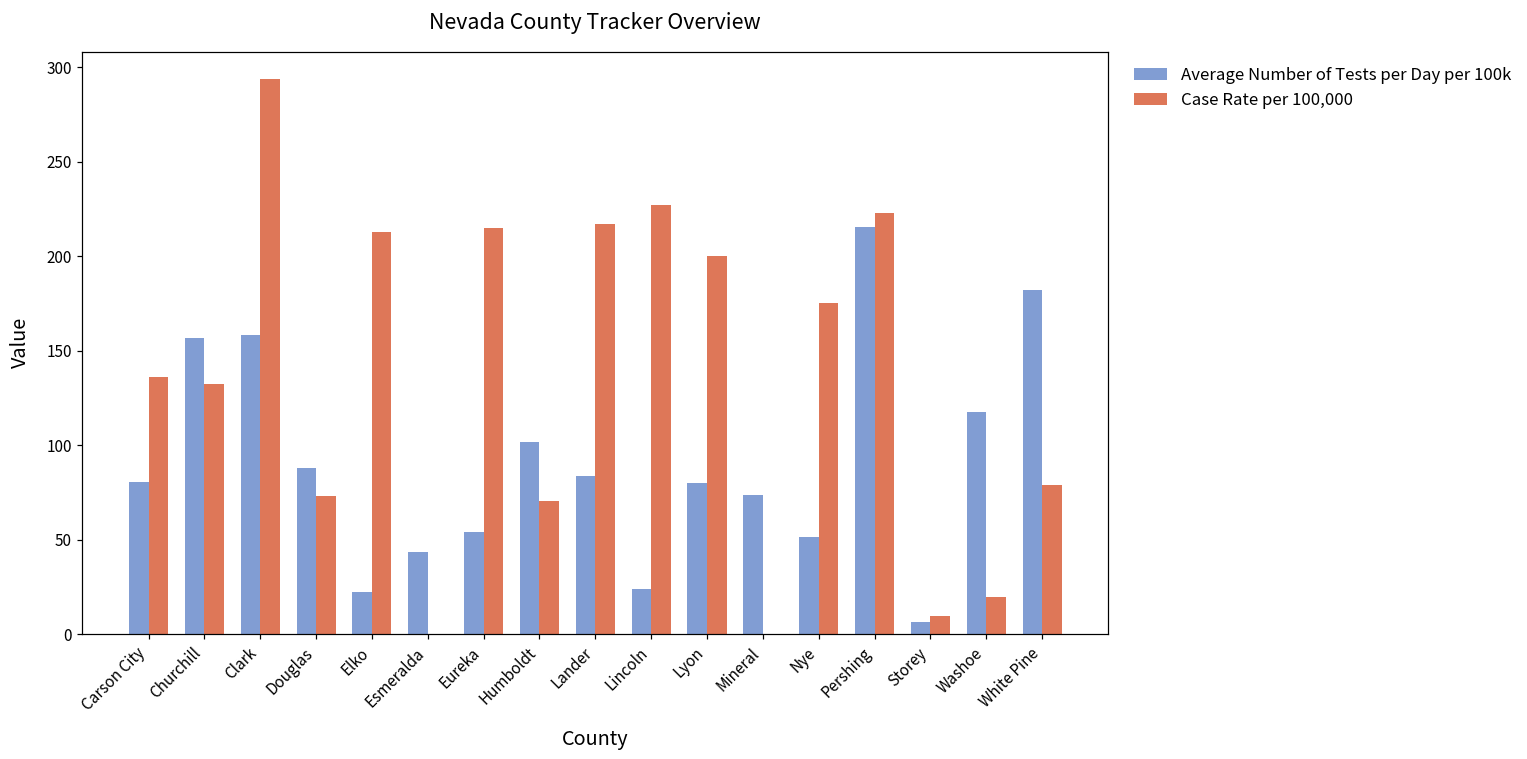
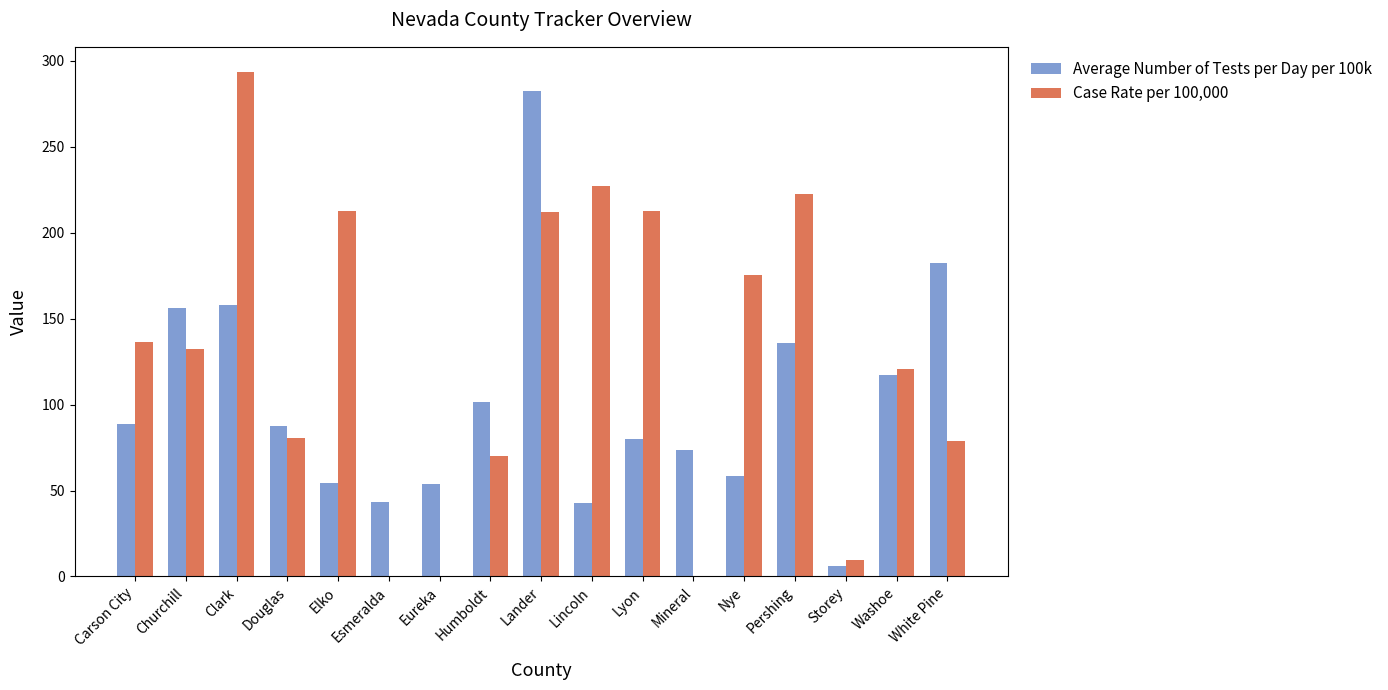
  {
    "Average Number of Tests per Day per 100k": {
-     "Carson City": 80,
+     "Carson City": 89,
      "Churchill": 157,
      "Clark": 158,
      "Douglas": 88,
-     "Elko": 22,
+     "Elko": 54,
      "Esmeralda": 43,
      "Eureka": 54,
      "Humboldt": 102,
-     "Lander": 83,
-     "Lincoln": 24,
+     "Lander": 282,
+     "Lincoln": 43,
      "Lyon": 80,
      "Mineral": 74,
-     "Nye": 51,
-     "Pershing": 215,
+     "Nye": 58,
+     "Pershing": 136,
      "Storey": 6,
      "Washoe": 117,
      "White Pine": 182
    },
    "Case Rate per 100,000": {
      "Carson City": 136,
      "Churchill": 133,
      "Clark": 294,
-     "Douglas": 73,
+     "Douglas": 80,
      "Elko": 213,
      "Esmeralda": 0,
-     "Eureka": 215,
+     "Eureka": 0,
      "Humboldt": 70,
-     "Lander": 217,
+     "Lander": 212,
      "Lincoln": 227,
-     "Lyon": 200,
+     "Lyon": 213,
      "Mineral": 0,
      "Nye": 175,
      "Pershing": 223,
      "Storey": 10,
-     "Washoe": 20,
+     "Washoe": 121,
      "White Pine": 79
    }
  }
